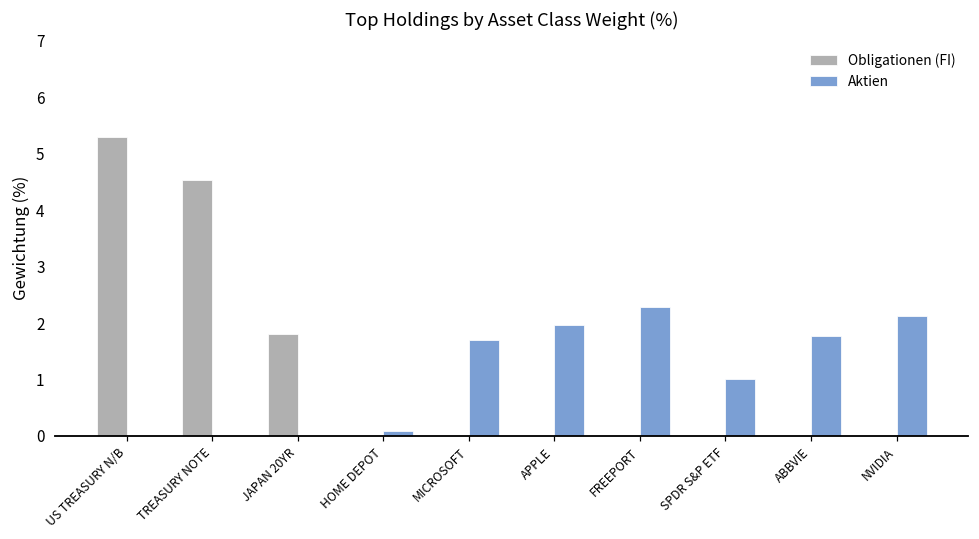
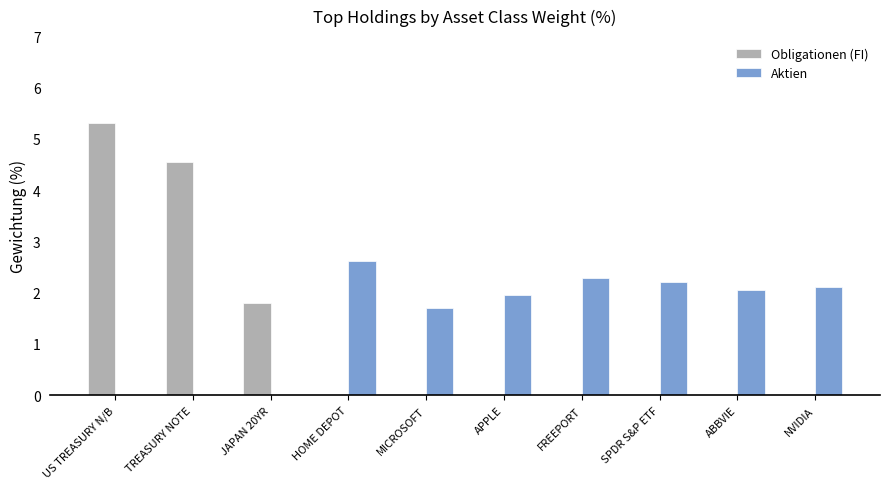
  {
    "Obligationen (FI)": {
      "US TREASURY N/B": 5.3,
      "TREASURY NOTE": 4.5,
      "JAPAN 20YR": 1.8,
      "HOME DEPOT": 0.0,
      "MICROSOFT": 0.0,
      "APPLE": 0.0,
      "FREEPORT": 0.0,
      "SPDR S&P ETF": 0.0,
      "ABBVIE": 0.0,
      "NVIDIA": 0.0
    },
    "Aktien": {
      "US TREASURY N/B": 0.0,
      "TREASURY NOTE": 0.0,
      "JAPAN 20YR": 0.0,
-     "HOME DEPOT": 0.1,
+     "HOME DEPOT": 2.6,
      "MICROSOFT": 1.7,
      "APPLE": 2.0,
      "FREEPORT": 2.3,
-     "SPDR S&P ETF": 1.0,
-     "ABBVIE": 1.8,
+     "SPDR S&P ETF": 2.2,
+     "ABBVIE": 2.1,
      "NVIDIA": 2.1
    }
  }
